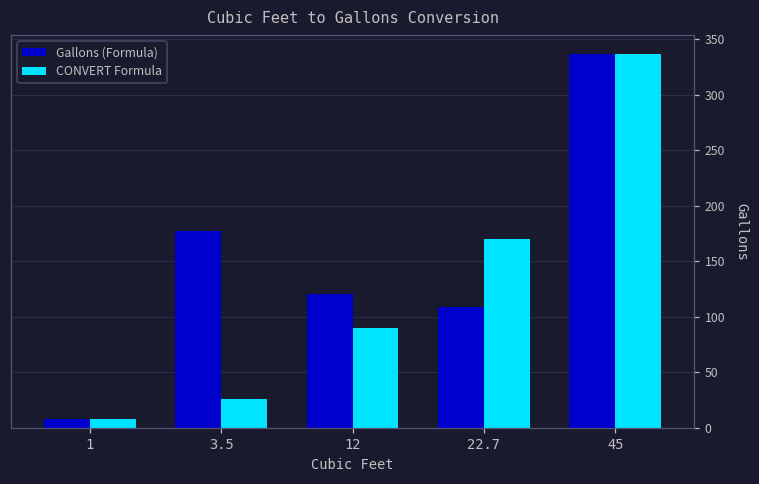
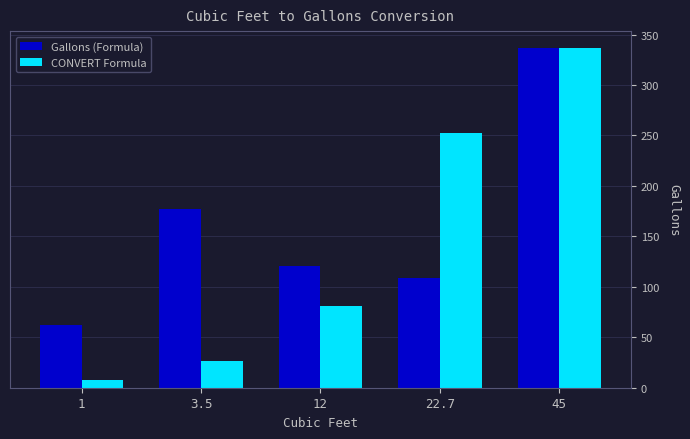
  {
    "Gallons (Formula)": {
-     "1": 7,
+     "1": 62,
      "3.5": 177,
      "12": 121,
      "22.7": 109,
      "45": 337
    },
    "CONVERT Formula": {
      "1": 7,
      "3.5": 26,
-     "12": 90,
-     "22.7": 170,
+     "12": 81,
+     "22.7": 253,
      "45": 337
    }
  }
